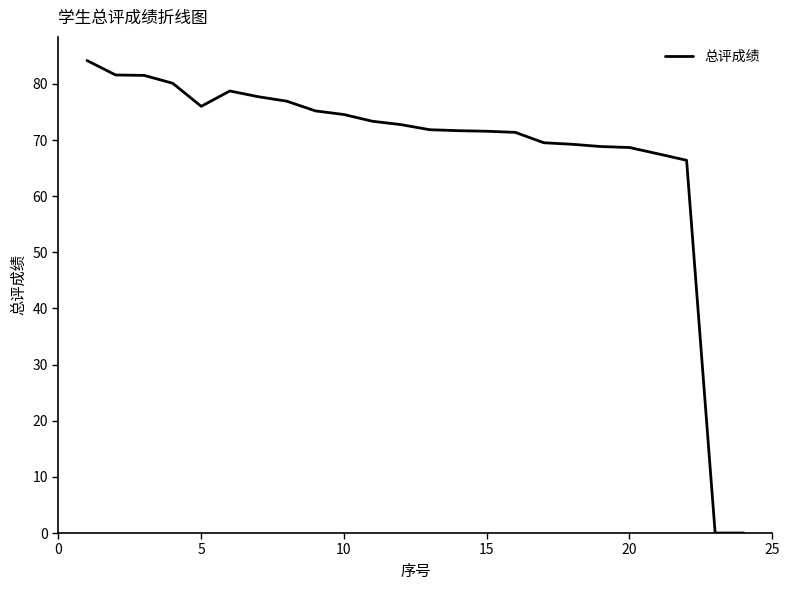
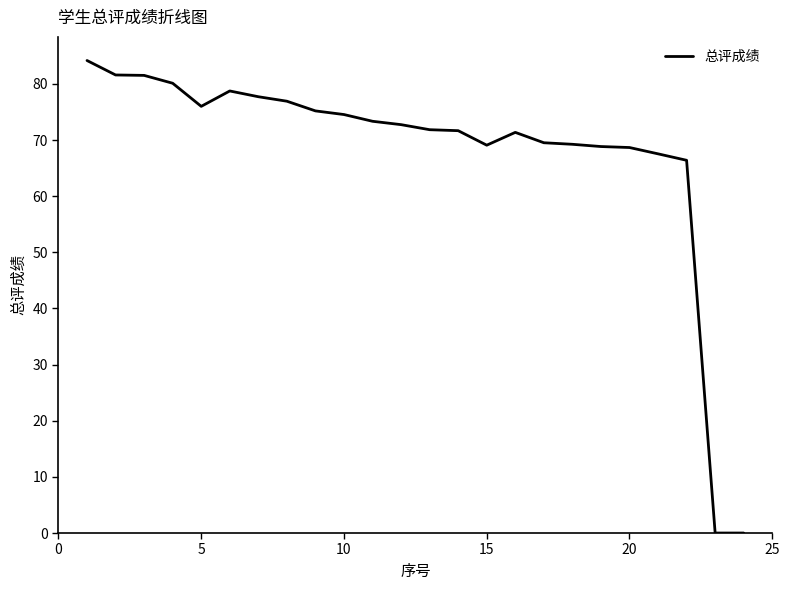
  {
    "5": 76,
    "10": 75,
-   "15": 72,
+   "15": 69,
    "20": 69
  }
